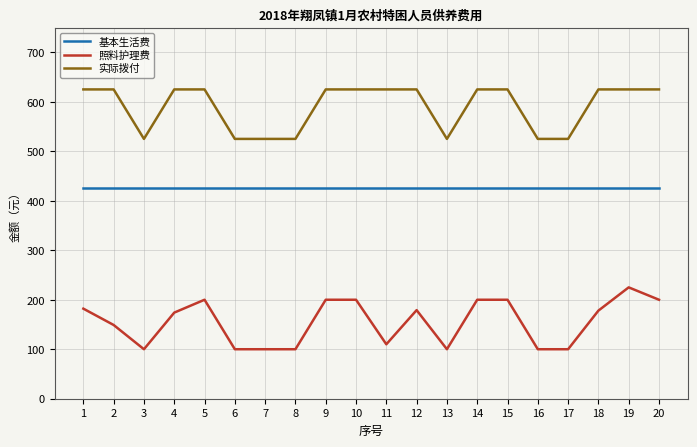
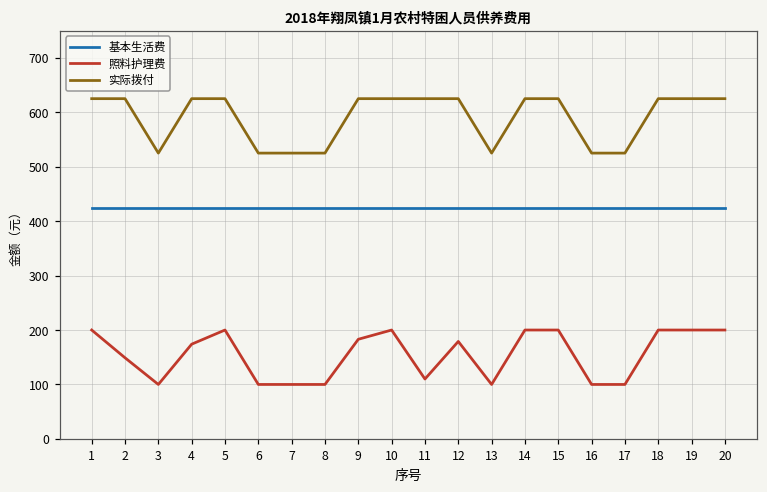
  {
    "基本生活费": {
      "1": 430,
      "2": 430,
      "3": 430,
      "4": 430,
      "5": 430,
      "6": 430,
      "7": 430,
      "8": 430,
      "9": 430,
      "10": 430,
      "11": 430,
      "12": 430,
      "13": 430,
      "14": 430,
      "15": 430,
      "16": 430,
      "17": 430,
      "18": 430,
      "19": 430,
      "20": 430
    },
    "照料护理费": {
-     "1": 180,
+     "1": 200,
      "2": 150,
      "3": 100,
      "4": 170,
      "5": 200,
      "6": 100,
      "7": 100,
      "8": 100,
-     "9": 200,
+     "9": 180,
      "10": 200,
      "11": 110,
      "12": 180,
      "13": 100,
      "14": 200,
      "15": 200,
      "16": 100,
      "17": 100,
-     "18": 180,
-     "19": 230,
+     "18": 200,
+     "19": 200,
      "20": 200
    },
    "实际拨付": {
      "1": 630,
      "2": 630,
      "3": 530,
      "4": 630,
      "5": 630,
      "6": 530,
      "7": 530,
      "8": 530,
      "9": 630,
      "10": 630,
      "11": 630,
      "12": 630,
      "13": 530,
      "14": 630,
      "15": 630,
      "16": 530,
      "17": 530,
      "18": 630,
      "19": 630,
      "20": 630
    }
  }
